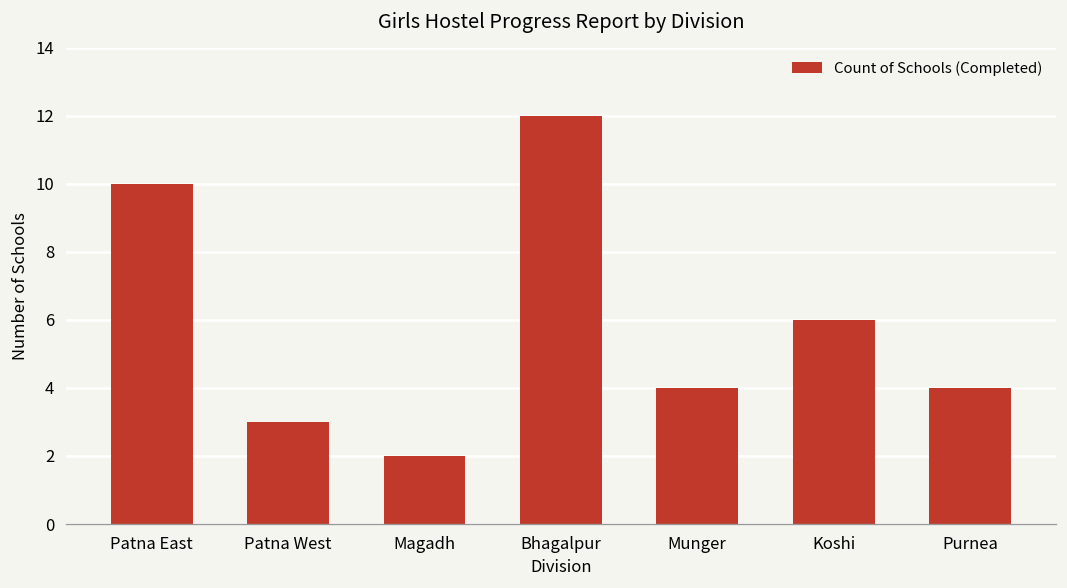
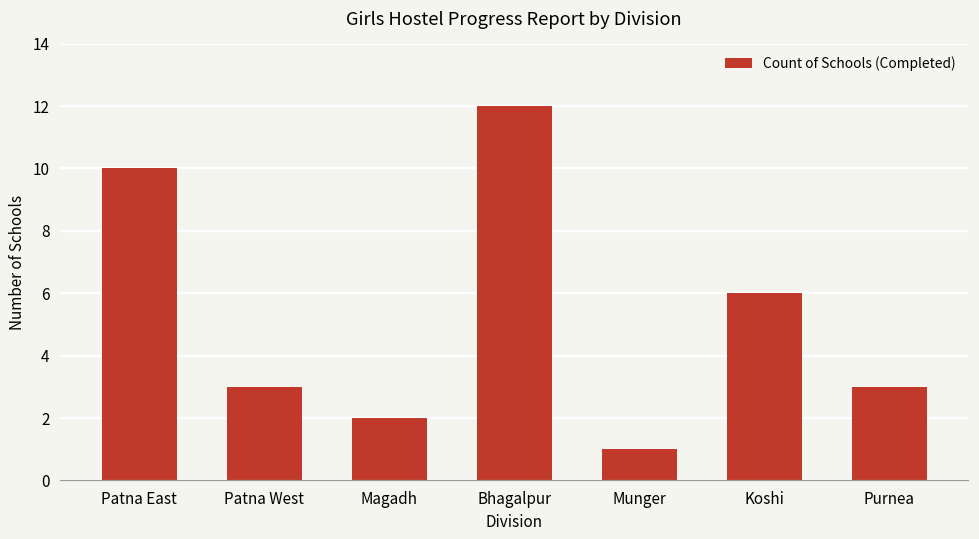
  {
    "Patna East": 10,
    "Patna West": 3,
    "Magadh": 2,
    "Bhagalpur": 12,
-   "Munger": 4,
+   "Munger": 1,
    "Koshi": 6,
-   "Purnea": 4
+   "Purnea": 3
  }
